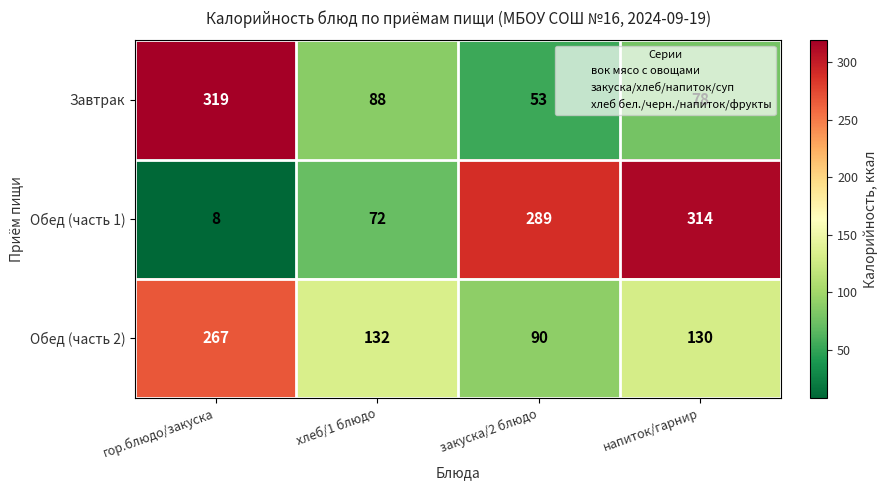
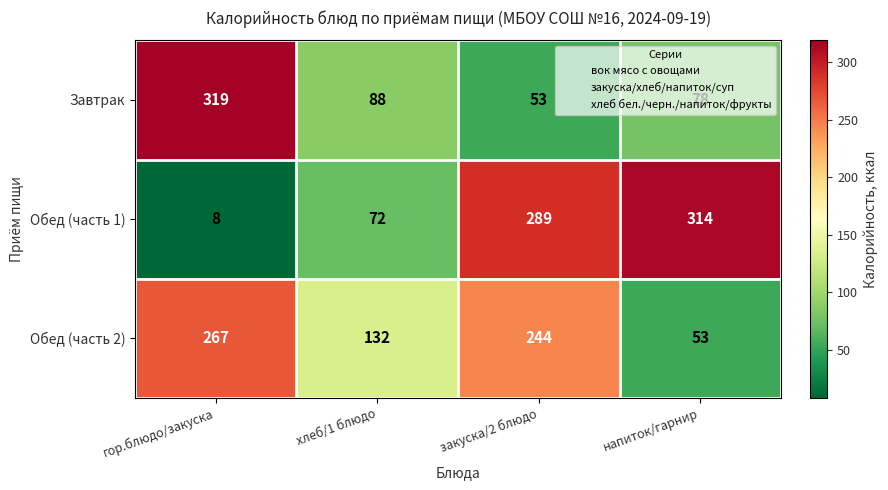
  {
    "Завтрак": {
      "гор.блюдо/закуска": 319,
      "хлеб/1 блюдо": 88,
      "закуска/2 блюдо": 53
    },
    "Обед (часть 1)": {
      "гор.блюдо/закуска": 8,
      "хлеб/1 блюдо": 72,
      "закуска/2 блюдо": 289,
      "напиток/гарнир": 314
    },
    "Обед (часть 2)": {
      "гор.блюдо/закуска": 267,
      "хлеб/1 блюдо": 132,
-     "закуска/2 блюдо": 90,
-     "напиток/гарнир": 130
+     "закуска/2 блюдо": 244,
+     "напиток/гарнир": 53
    }
  }
